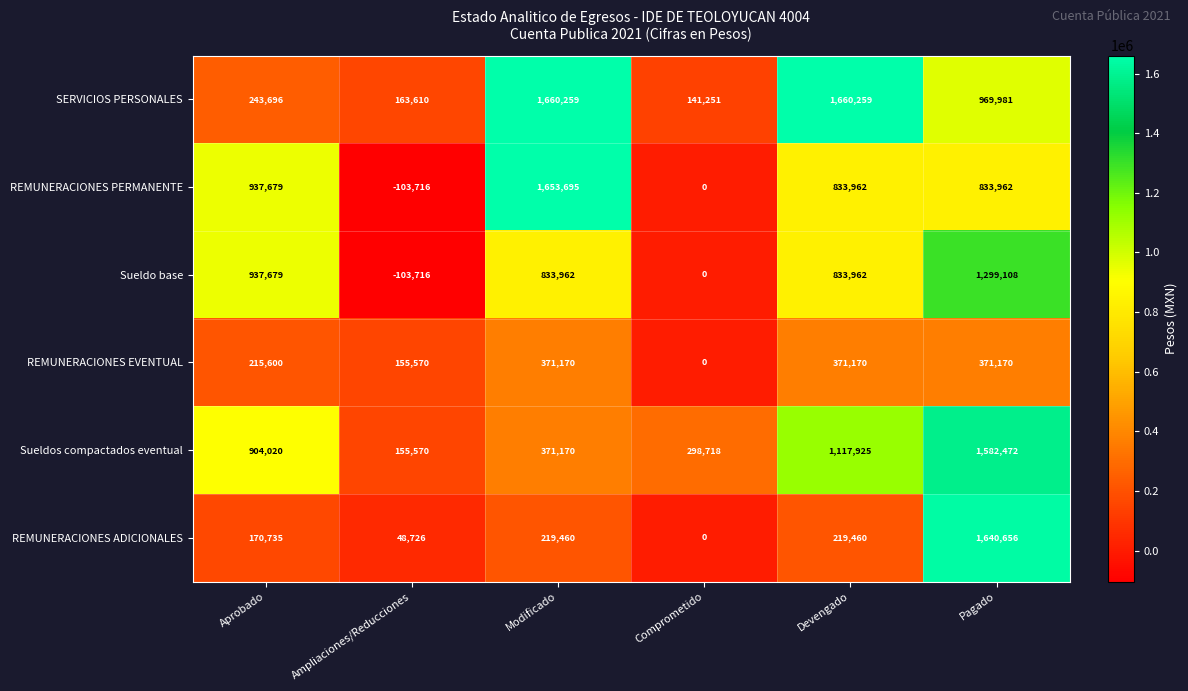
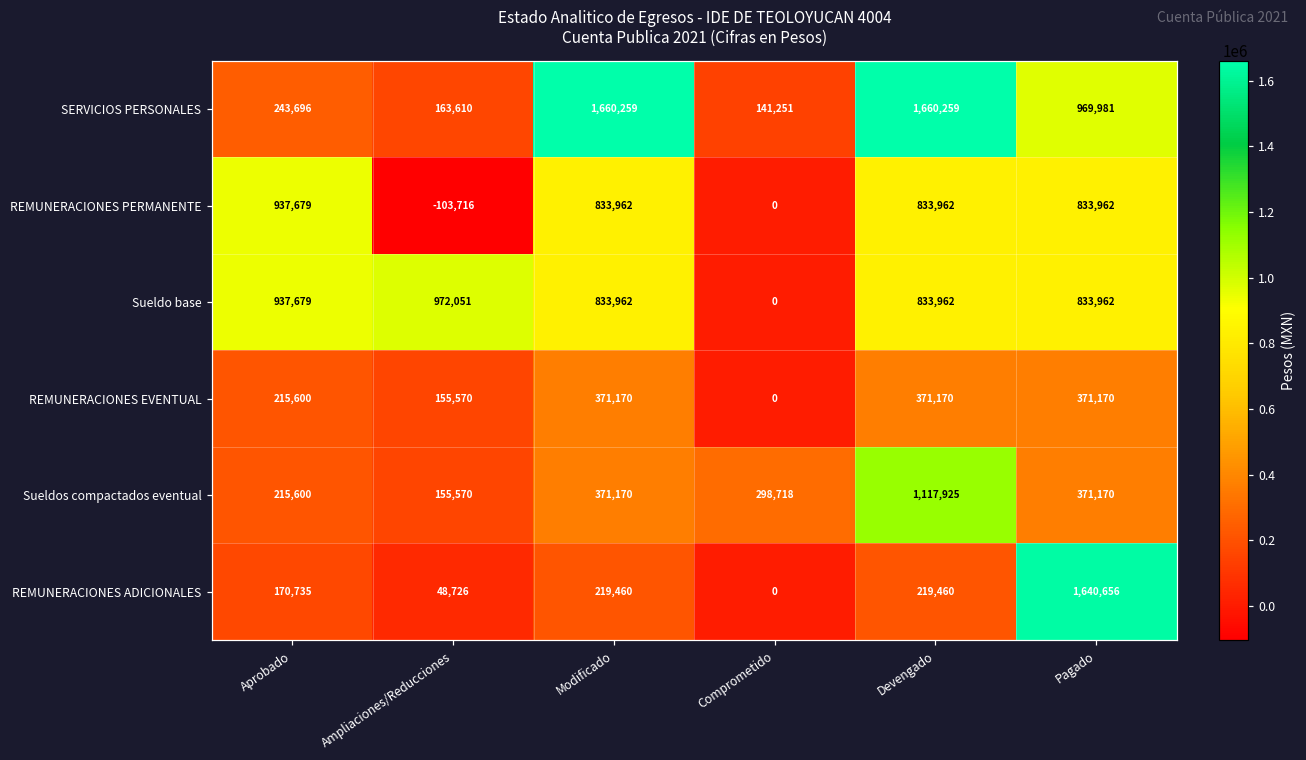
  {
    "SERVICIOS PERSONALES": {
      "Aprobado": "243,696",
      "Ampliaciones/Reducciones": "163,610",
      "Modificado": "1,660,259",
      "Comprometido": "141,251",
      "Devengado": "1,660,259",
      "Pagado": "969,981"
    },
    "REMUNERACIONES PERMANENTE": {
      "Aprobado": "937,679",
      "Ampliaciones/Reducciones": "-103,716",
-     "Modificado": "1,653,695",
+     "Modificado": "833,962",
      "Comprometido": "0",
      "Devengado": "833,962",
      "Pagado": "833,962"
    },
    "Sueldo base": {
      "Aprobado": "937,679",
-     "Ampliaciones/Reducciones": "-103,716",
+     "Ampliaciones/Reducciones": "972,051",
      "Modificado": "833,962",
      "Comprometido": "0",
      "Devengado": "833,962",
-     "Pagado": "1,299,108"
+     "Pagado": "833,962"
    },
    "REMUNERACIONES EVENTUAL": {
      "Aprobado": "215,600",
      "Ampliaciones/Reducciones": "155,570",
      "Modificado": "371,170",
      "Comprometido": "0",
      "Devengado": "371,170",
      "Pagado": "371,170"
    },
    "Sueldos compactados eventual": {
-     "Aprobado": "904,020",
+     "Aprobado": "215,600",
      "Ampliaciones/Reducciones": "155,570",
      "Modificado": "371,170",
      "Comprometido": "298,718",
      "Devengado": "1,117,925",
-     "Pagado": "1,582,472"
+     "Pagado": "371,170"
    },
    "REMUNERACIONES ADICIONALES": {
      "Aprobado": "170,735",
      "Ampliaciones/Reducciones": "48,726",
      "Modificado": "219,460",
      "Comprometido": "0",
      "Devengado": "219,460",
      "Pagado": "1,640,656"
    }
  }
